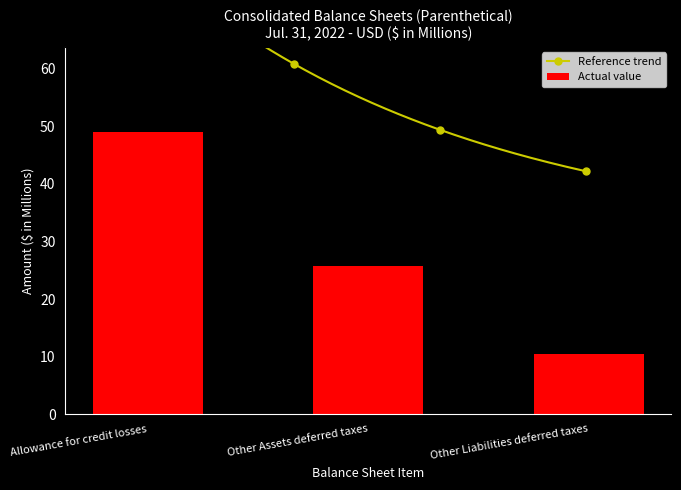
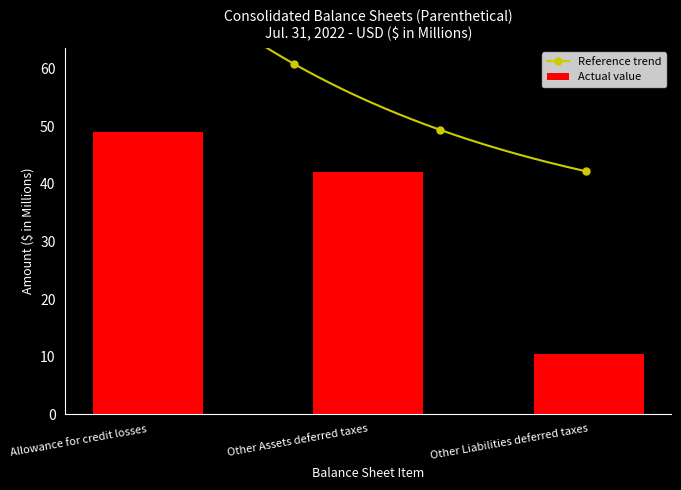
  {
    "Actual value": {
      "Allowance for credit losses": 49,
-     "Other Assets deferred taxes": 26,
+     "Other Assets deferred taxes": 42,
      "Other Liabilities deferred taxes": 11
    },
    "Reference trend": {
      "Other Liabilities deferred taxes": 42
    }
  }
